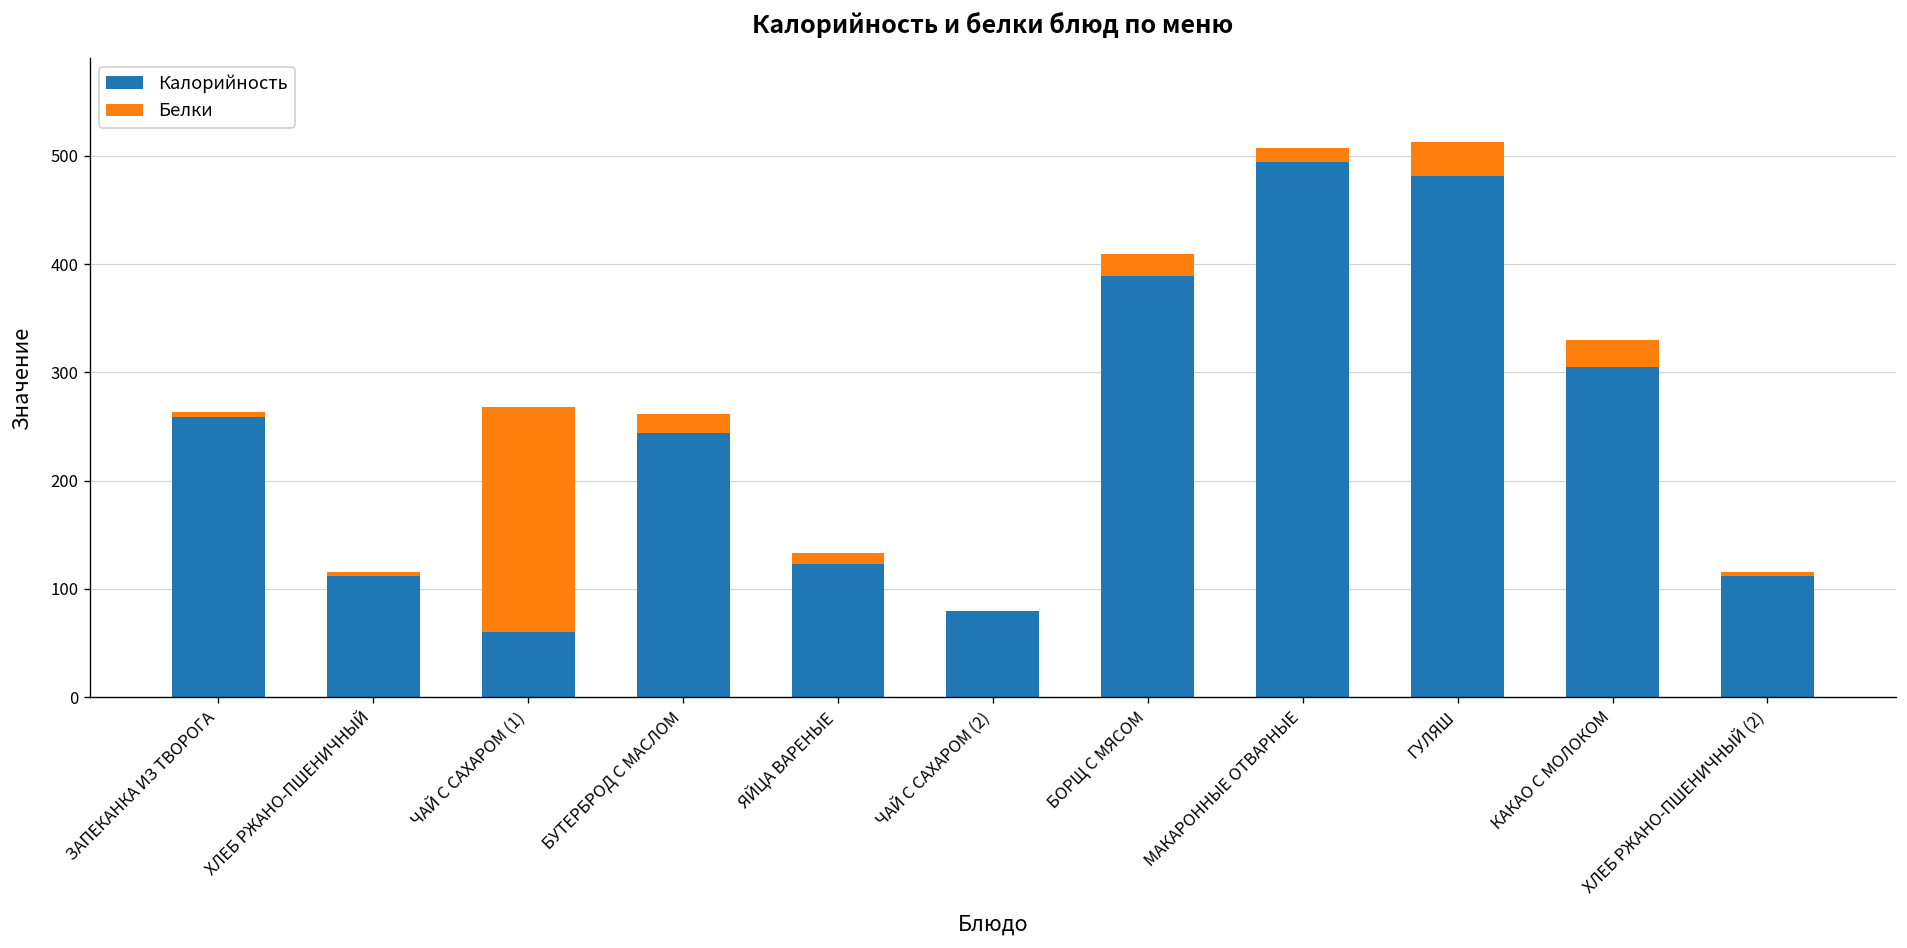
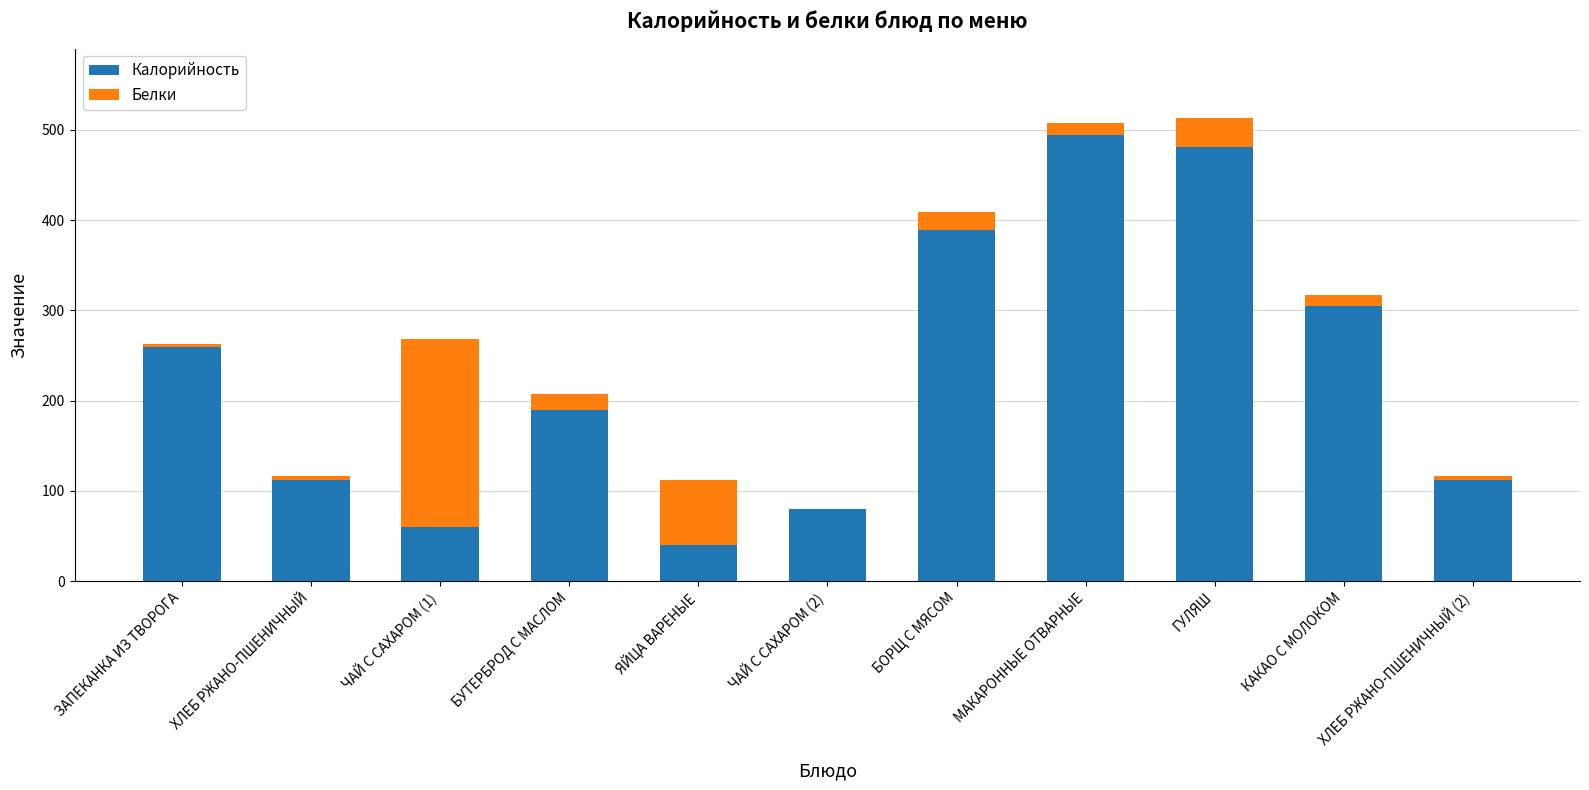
  {
    "Калорийность": {
      "ЗАПЕКАНКА ИЗ ТВОРОГА": 260,
      "ХЛЕБ РЖАНО-ПШЕНИЧНЫЙ": 110,
      "ЧАЙ С САХАРОМ (1)": 60,
-     "БУТЕРБРОД С МАСЛОМ": 240,
-     "ЯЙЦА ВАРЕНЫЕ": 120,
+     "БУТЕРБРОД С МАСЛОМ": 190,
+     "ЯЙЦА ВАРЕНЫЕ": 40,
      "ЧАЙ С САХАРОМ (2)": 80,
      "БОРЩ С МЯСОМ": 390,
      "МАКАРОННЫЕ ОТВАРНЫЕ": 490,
      "ГУЛЯШ": 480,
      "КАКАО С МОЛОКОМ": 310,
      "ХЛЕБ РЖАНО-ПШЕНИЧНЫЙ (2)": 110
    },
    "Белки": {
      "ЗАПЕКАНКА ИЗ ТВОРОГА": 0,
      "ХЛЕБ РЖАНО-ПШЕНИЧНЫЙ": 0,
      "ЧАЙ С САХАРОМ (1)": 210,
      "БУТЕРБРОД С МАСЛОМ": 20,
-     "ЯЙЦА ВАРЕНЫЕ": 10,
+     "ЯЙЦА ВАРЕНЫЕ": 70,
      "ЧАЙ С САХАРОМ (2)": 0,
      "БОРЩ С МЯСОМ": 20,
      "МАКАРОННЫЕ ОТВАРНЫЕ": 10,
      "ГУЛЯШ": 30,
-     "КАКАО С МОЛОКОМ": 30,
+     "КАКАО С МОЛОКОМ": 10,
      "ХЛЕБ РЖАНО-ПШЕНИЧНЫЙ (2)": 0
    }
  }
